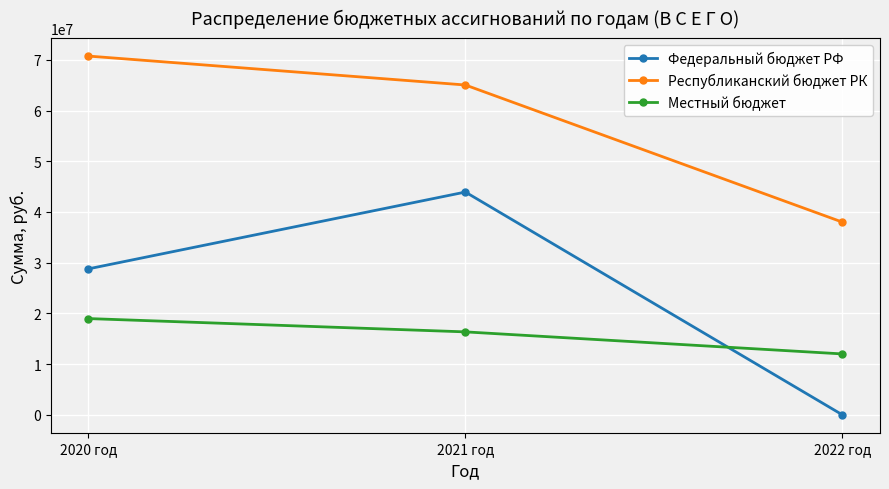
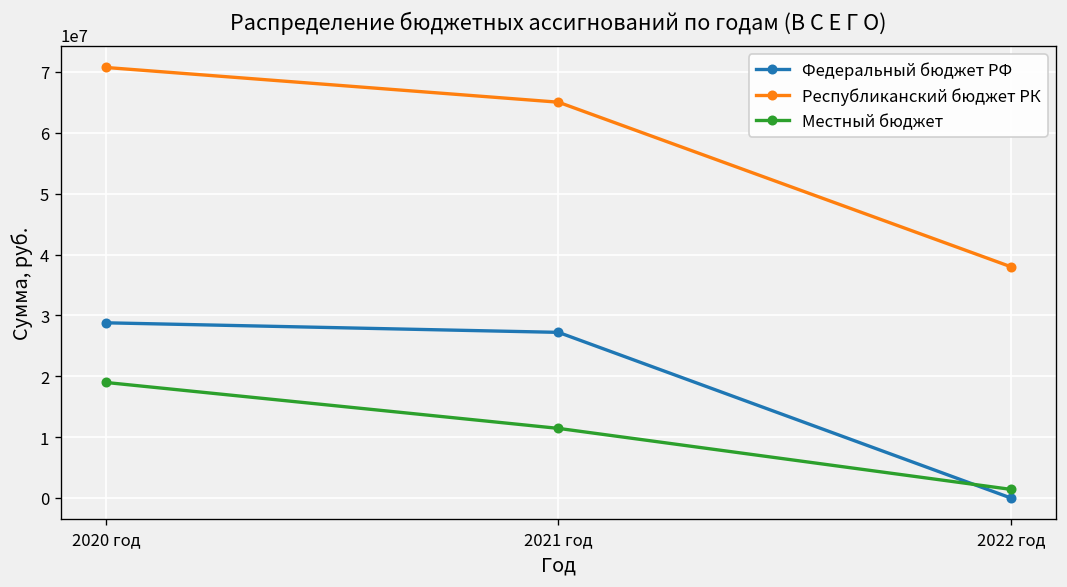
  {
    "Федеральный бюджет РФ": {
      "2020 год": 29000000,
-     "2021 год": 44000000,
+     "2021 год": 27000000,
      "2022 год": 0
    },
    "Республиканский бюджет РК": {
      "2020 год": 71000000,
      "2021 год": 65000000,
      "2022 год": 38000000
    },
    "Местный бюджет": {
      "2020 год": 19000000,
-     "2021 год": 16000000,
-     "2022 год": 12000000
+     "2021 год": 11000000,
+     "2022 год": 1000000
    }
  }
